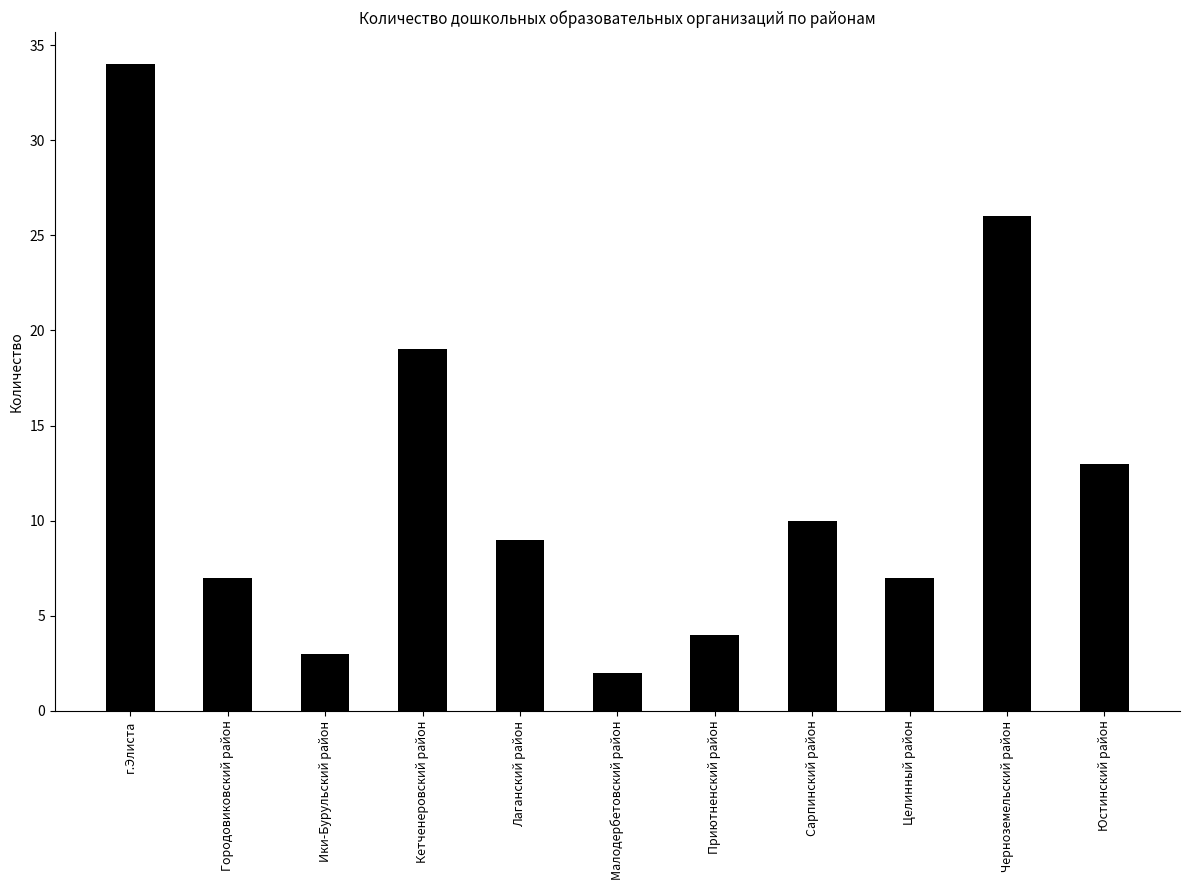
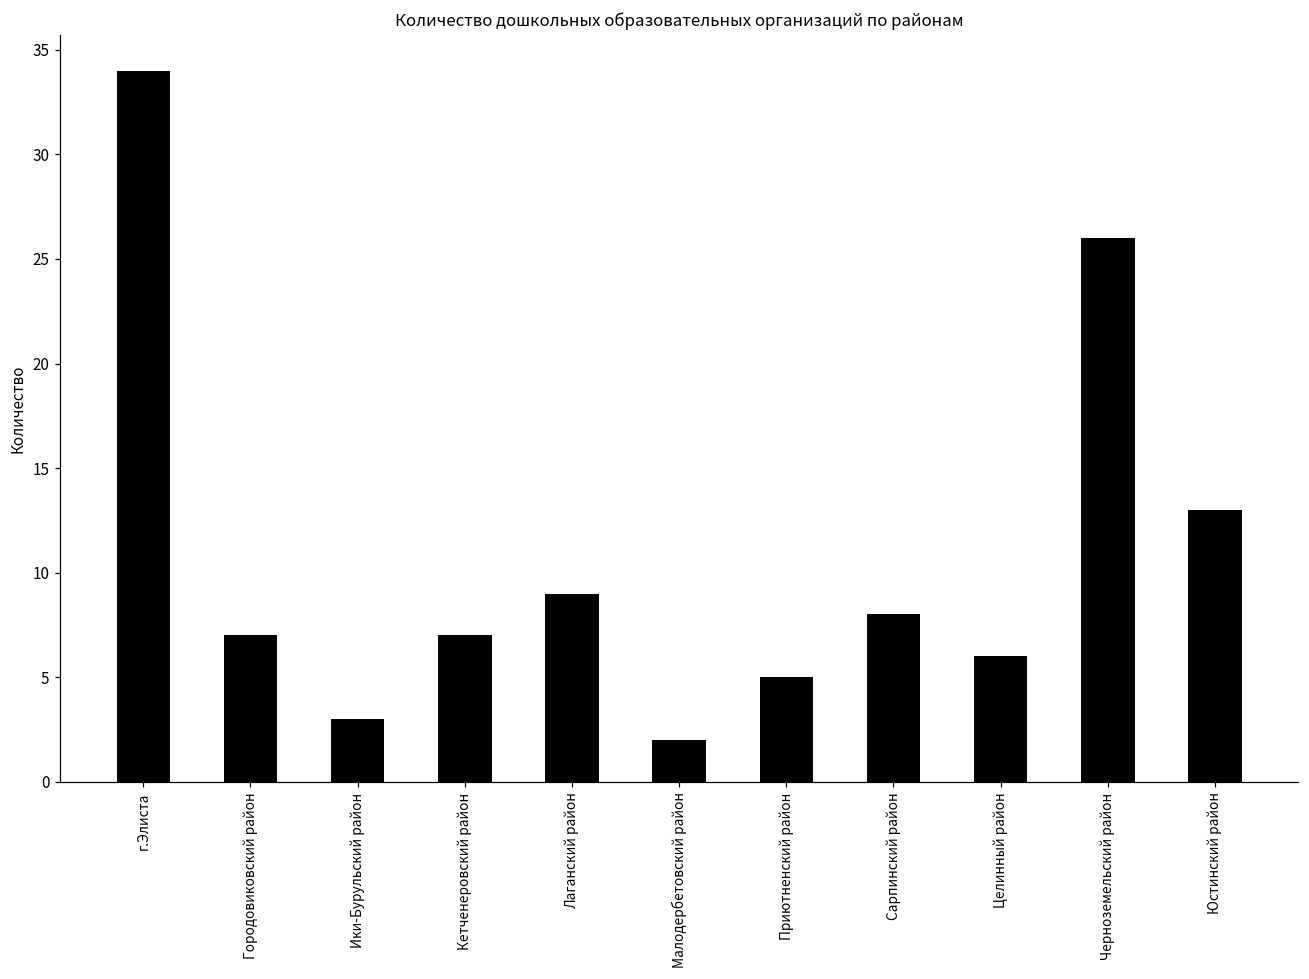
  {
    "г.Элиста": 34,
    "Городовиковский район": 7,
    "Ики-Бурульский район": 3,
-   "Кетченеровский район": 19,
+   "Кетченеровский район": 7,
    "Лаганский район": 9,
    "Малодербетовский район": 2,
-   "Приютненский район": 4,
-   "Сарпинский район": 10,
-   "Целинный район": 7,
+   "Приютненский район": 5,
+   "Сарпинский район": 8,
+   "Целинный район": 6,
    "Черноземельский район": 26,
    "Юстинский район": 13
  }
